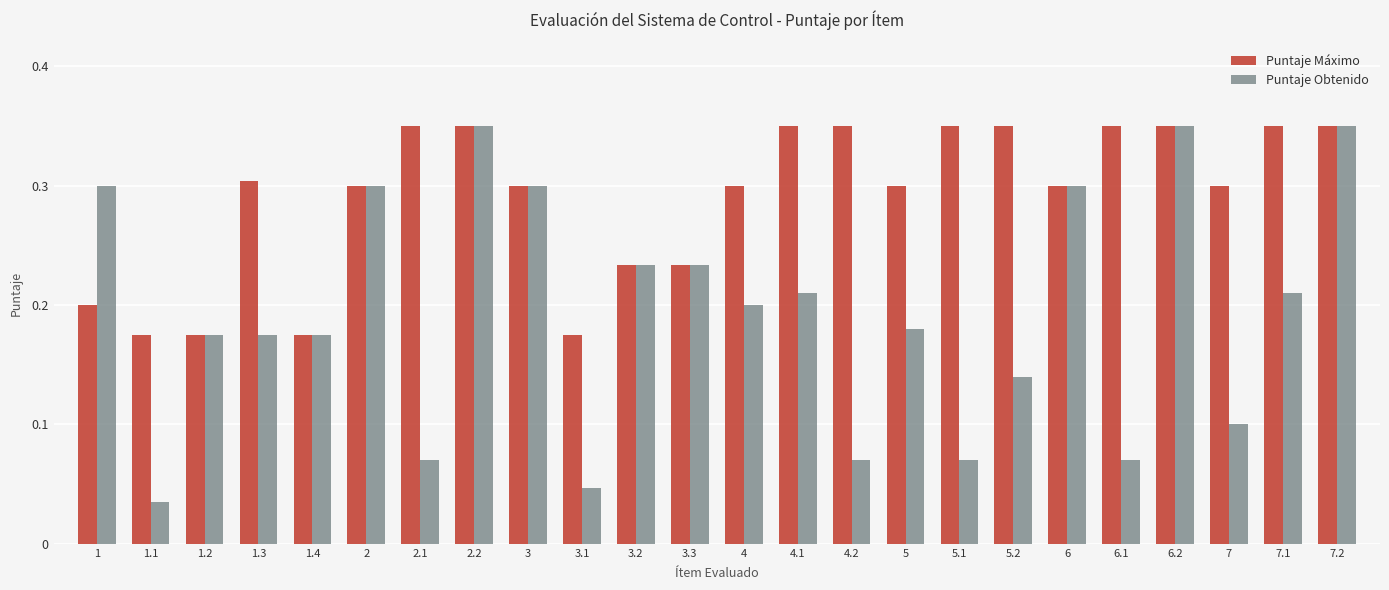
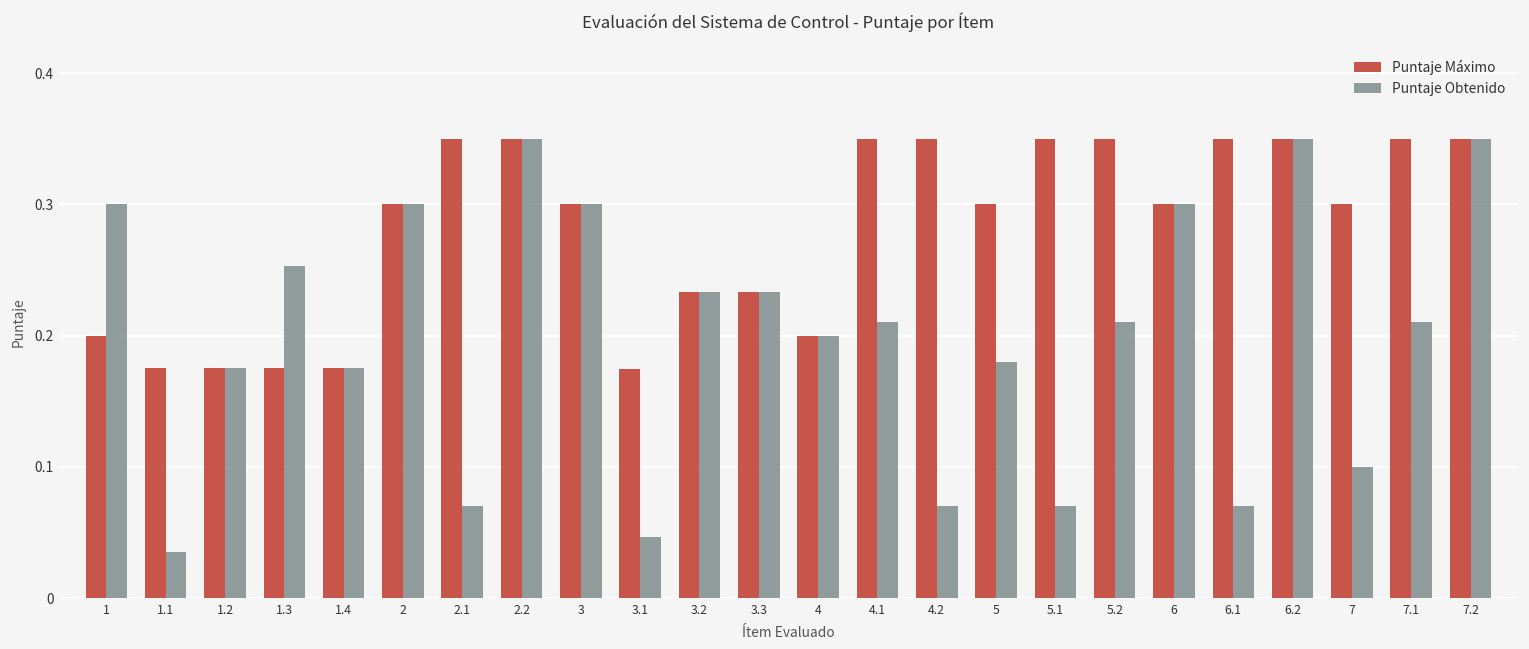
  {
    "Puntaje Máximo": {
      "1": 0.200,
      "1.1": 0.175,
      "1.2": 0.175,
-     "1.3": 0.304,
+     "1.3": 0.175,
      "1.4": 0.175,
      "2": 0.300,
      "2.1": 0.350,
      "2.2": 0.350,
      "3": 0.300,
      "3.1": 0.175,
      "3.2": 0.233,
      "3.3": 0.233,
-     "4": 0.3,
+     "4": 0.2,
      "4.1": 0.350,
      "4.2": 0.350,
      "5": 0.300,
      "5.1": 0.350,
      "5.2": 0.350,
      "6": 0.300,
      "6.1": 0.350,
      "6.2": 0.350,
      "7": 0.300,
      "7.1": 0.350,
      "7.2": 0.350
    },
    "Puntaje Obtenido": {
      "1": 0.300,
      "1.1": 0.035,
      "1.2": 0.175,
-     "1.3": 0.175,
+     "1.3": 0.253,
      "1.4": 0.175,
      "2": 0.300,
      "2.1": 0.070,
      "2.2": 0.350,
      "3": 0.300,
      "3.1": 0.047,
      "3.2": 0.233,
      "3.3": 0.233,
      "4": 0.200,
      "4.1": 0.210,
      "4.2": 0.070,
      "5": 0.180,
      "5.1": 0.070,
-     "5.2": 0.14,
+     "5.2": 0.21,
      "6": 0.300,
      "6.1": 0.070,
      "6.2": 0.350,
      "7": 0.100,
      "7.1": 0.210,
      "7.2": 0.350
    }
  }
